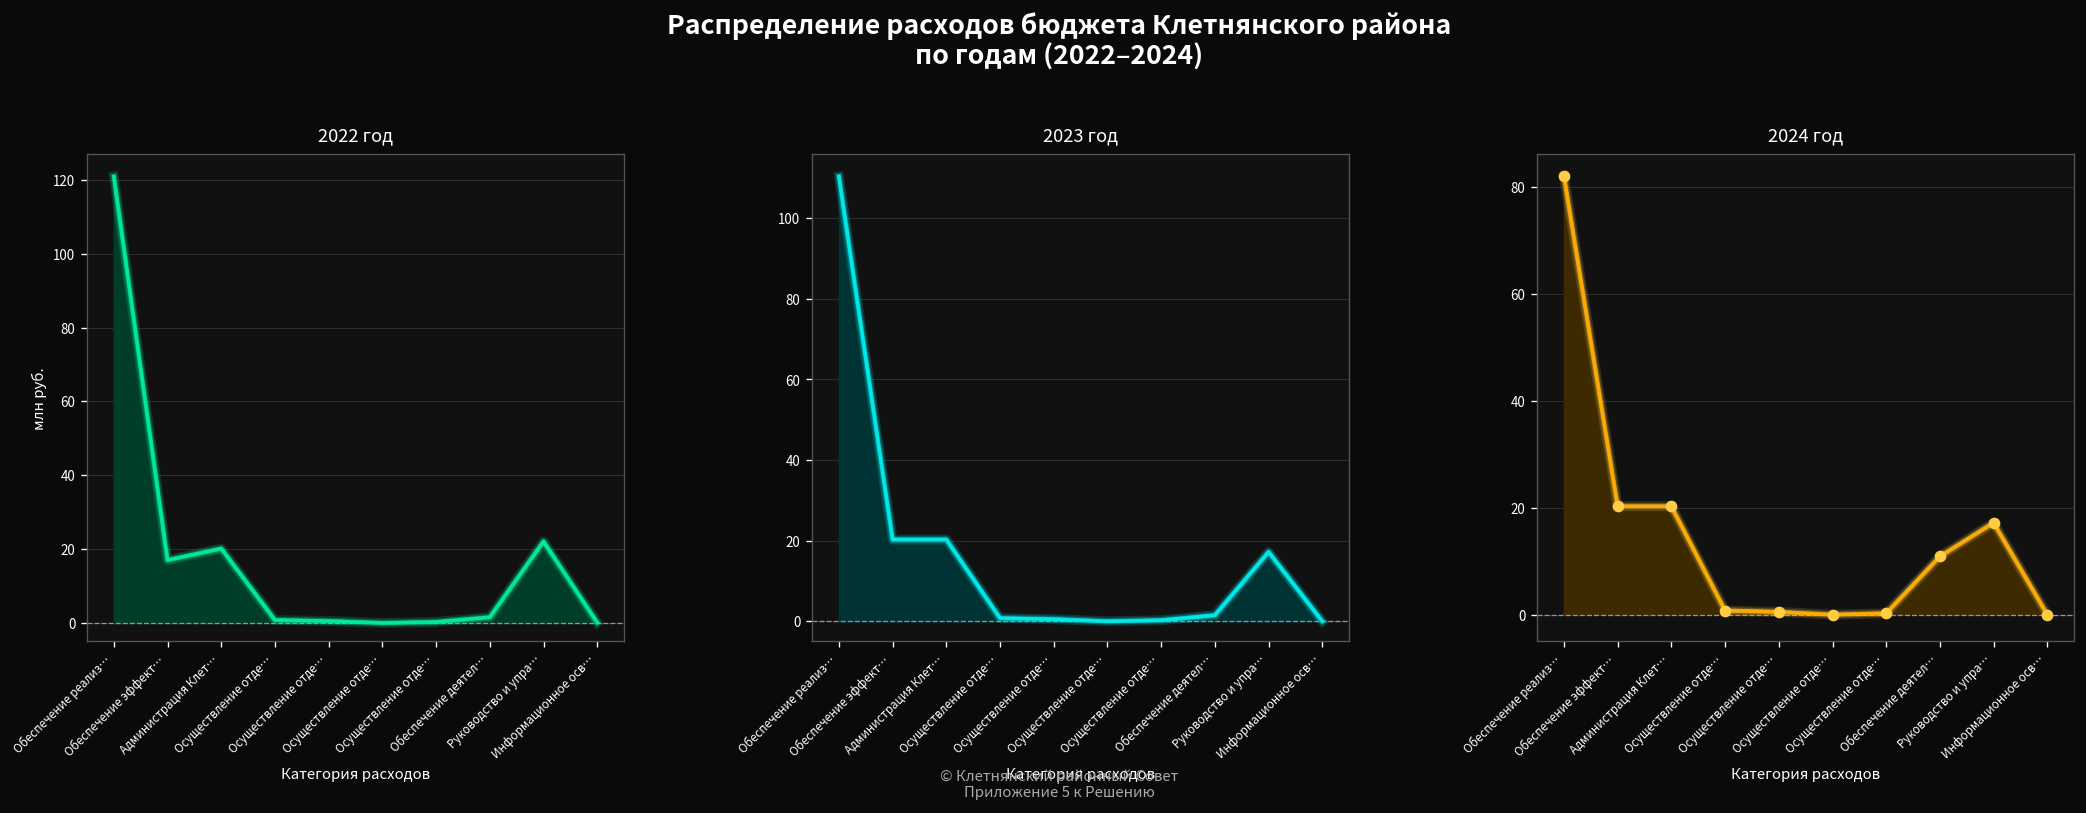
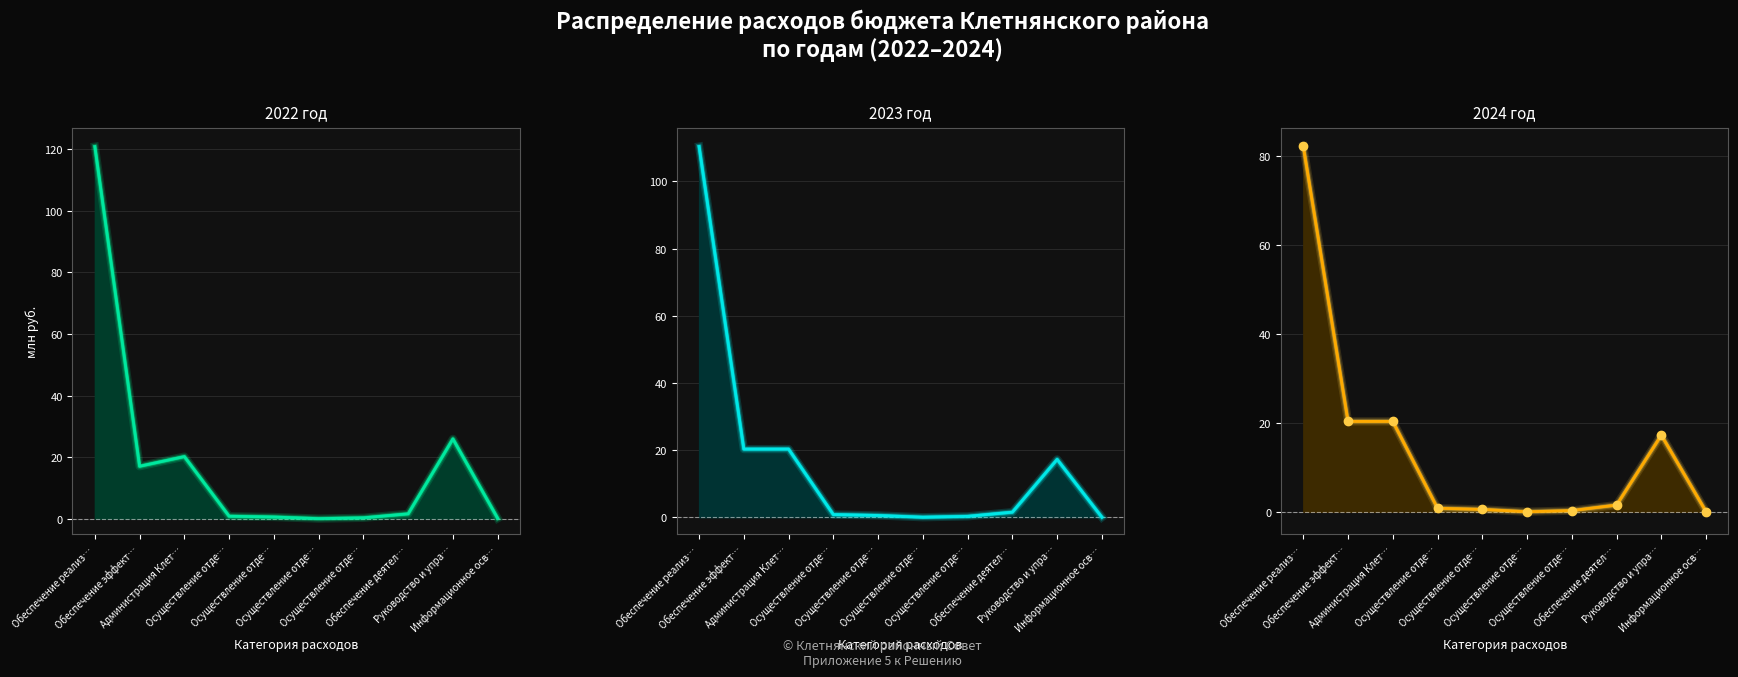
  {
    "2022 год": {
      "Обеспечение реализ…": 121,
      "Обеспечение эффект…": 17,
      "Администрация Клет…": 20,
      "Обеспечение деятел…": 2,
-     "Руководство и упра…": 22,
+     "Руководство и упра…": 26,
      "Информационное осв…": 0
    },
    "2023 год": {
      "Обеспечение реализ…": 110,
      "Обеспечение эффект…": 20,
      "Администрация Клет…": 20,
      "Обеспечение деятел…": 2,
      "Руководство и упра…": 17,
      "Информационное осв…": 0
    },
    "2024 год": {
      "Обеспечение реализ…": 82,
      "Обеспечение эффект…": 20,
      "Администрация Клет…": 20,
-     "Обеспечение деятел…": 11,
+     "Обеспечение деятел…": 2,
      "Руководство и упра…": 17,
      "Информационное осв…": 0
    }
  }
